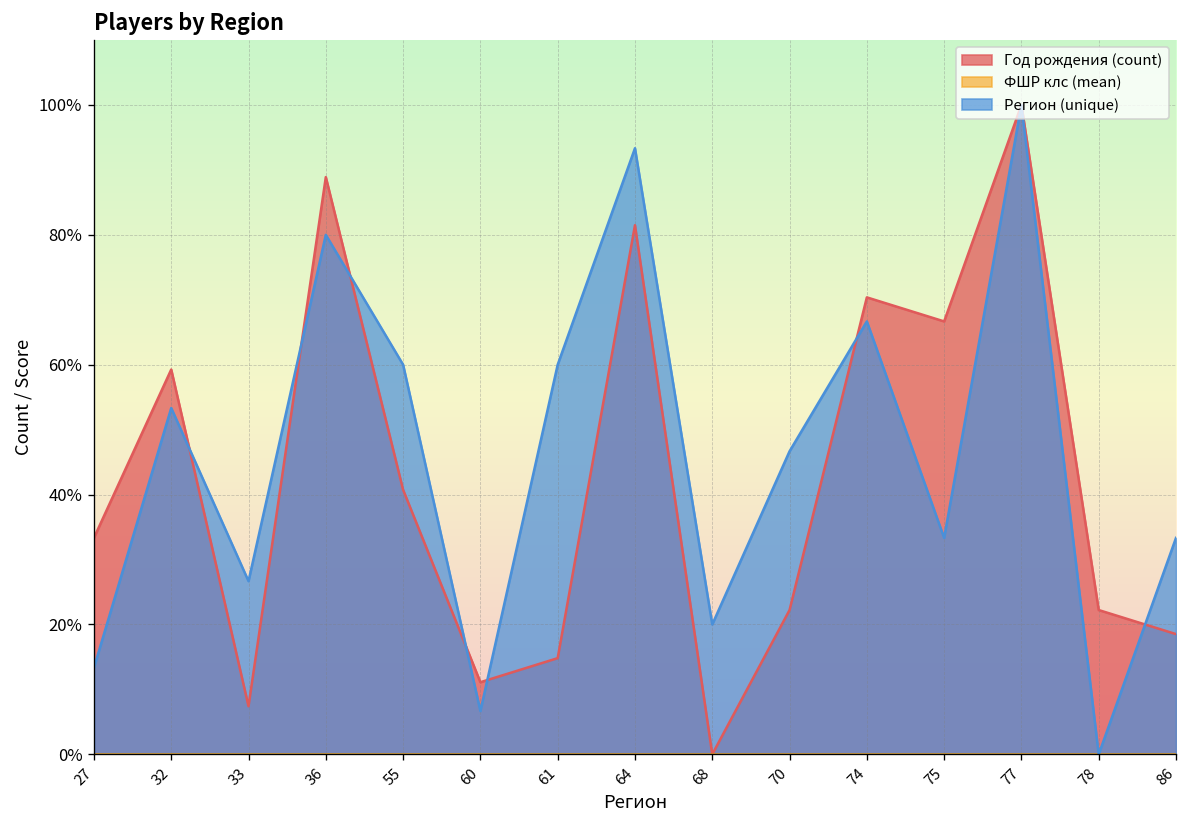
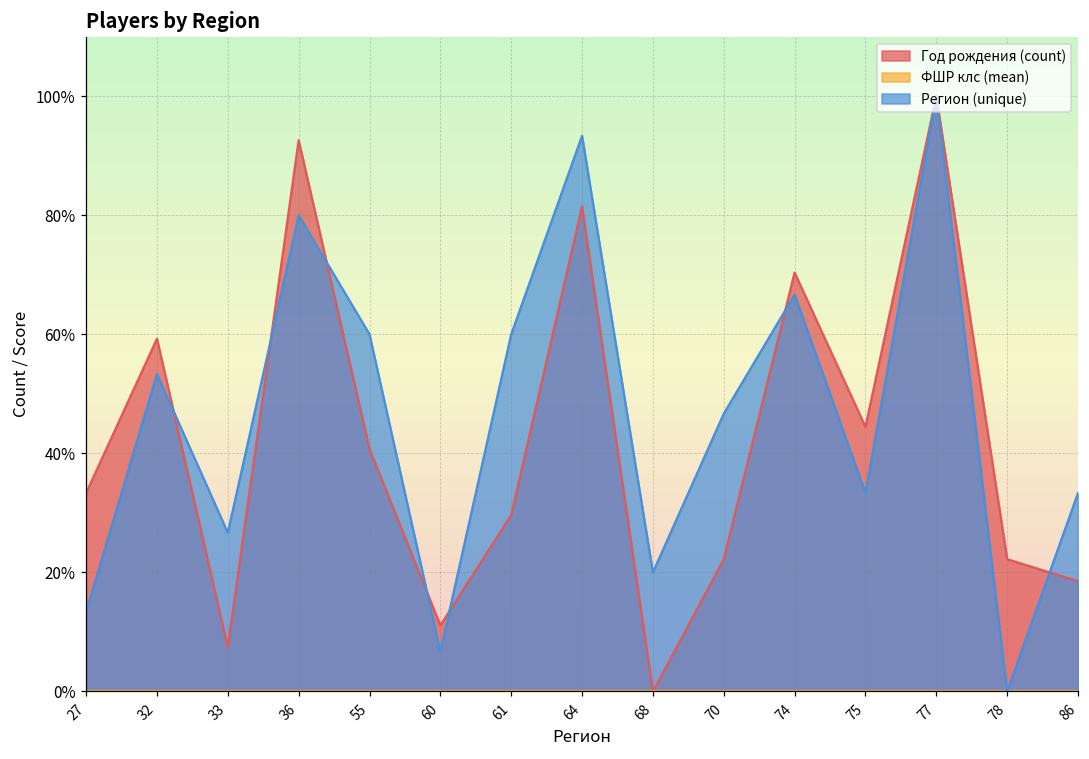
  {
    "Год рождения (count)": {
      "27": "33%",
      "32": "59%",
      "33": "7%",
-     "36": "89%",
+     "36": "93%",
      "55": "41%",
      "60": "11%",
-     "61": "15%",
+     "61": "30%",
      "64": "81%",
      "70": "22%",
      "74": "70%",
-     "75": "67%",
+     "75": "44%",
      "78": "22%",
      "86": "19%"
    },
    "ФШР клс (mean)": {
      "27": "0%",
      "32": "0%",
      "33": "0%",
      "36": "0%",
      "55": "0%",
      "60": "0%",
      "61": "0%",
      "64": "0%",
      "70": "0%",
      "74": "0%",
      "75": "0%",
      "77": "0%",
      "86": "0%"
    },
    "Регион (unique)": {
      "27": "13%",
      "32": "53%",
      "33": "27%",
      "36": "80%",
      "55": "60%",
      "60": "7%",
      "61": "60%",
      "64": "93%",
      "68": "20%",
      "70": "47%",
      "74": "67%",
      "75": "33%",
      "86": "33%"
    }
  }
